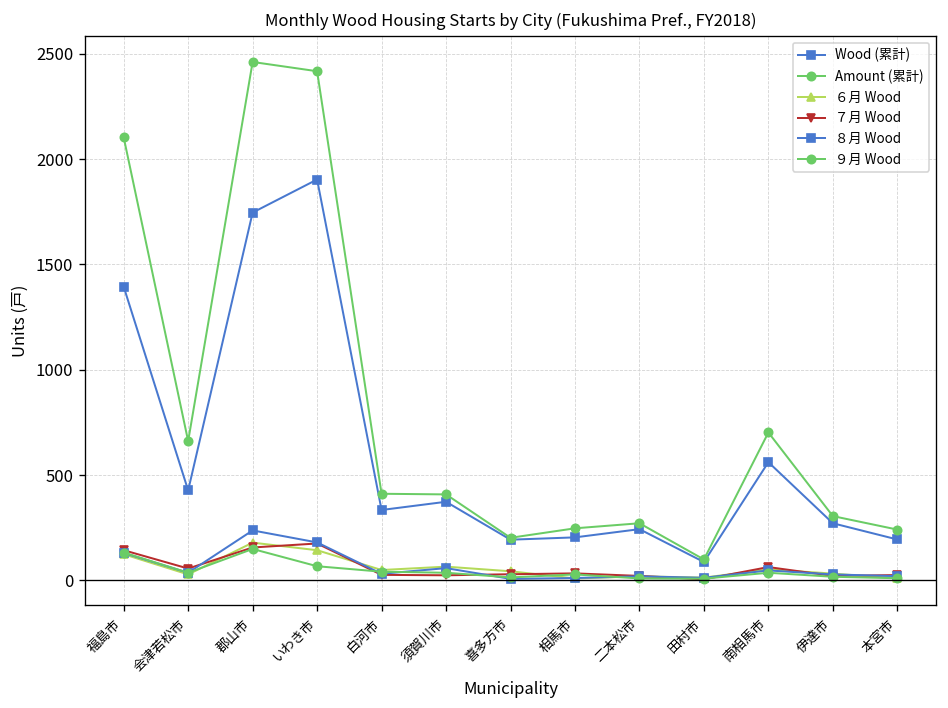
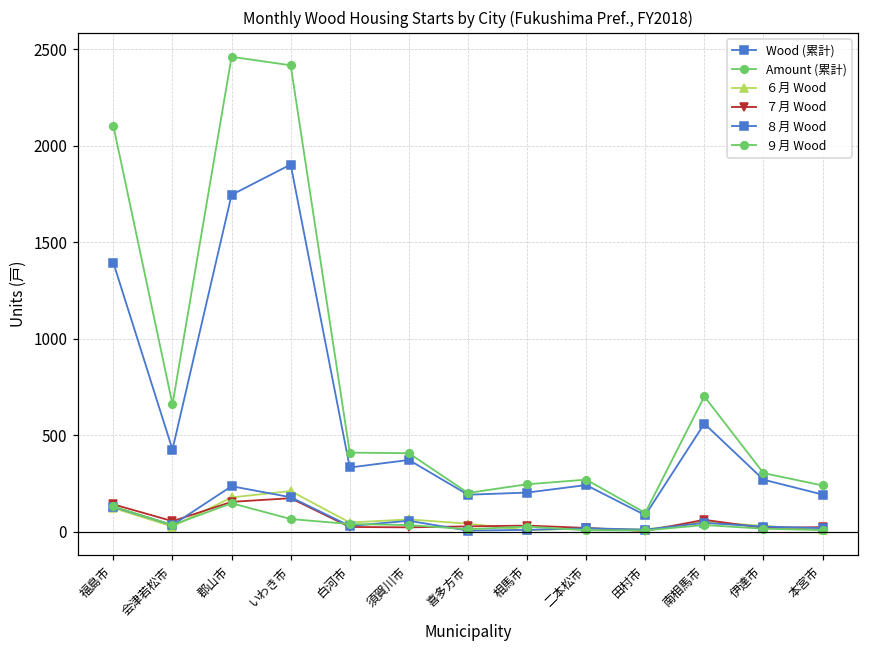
  {
    "６月 Wood": {
      "郡山市": 180,
-     "いわき市": 140
+     "いわき市": 210
    },
    "７月 Wood": {
      "会津若松市": 60
    }
  }
